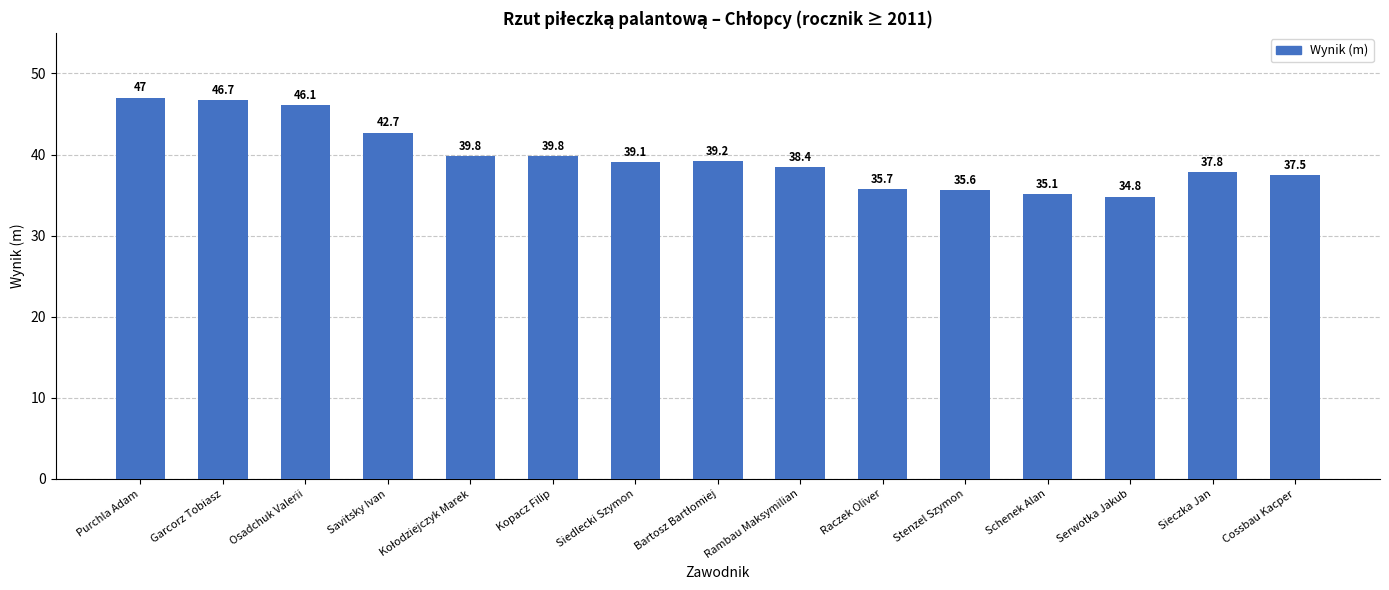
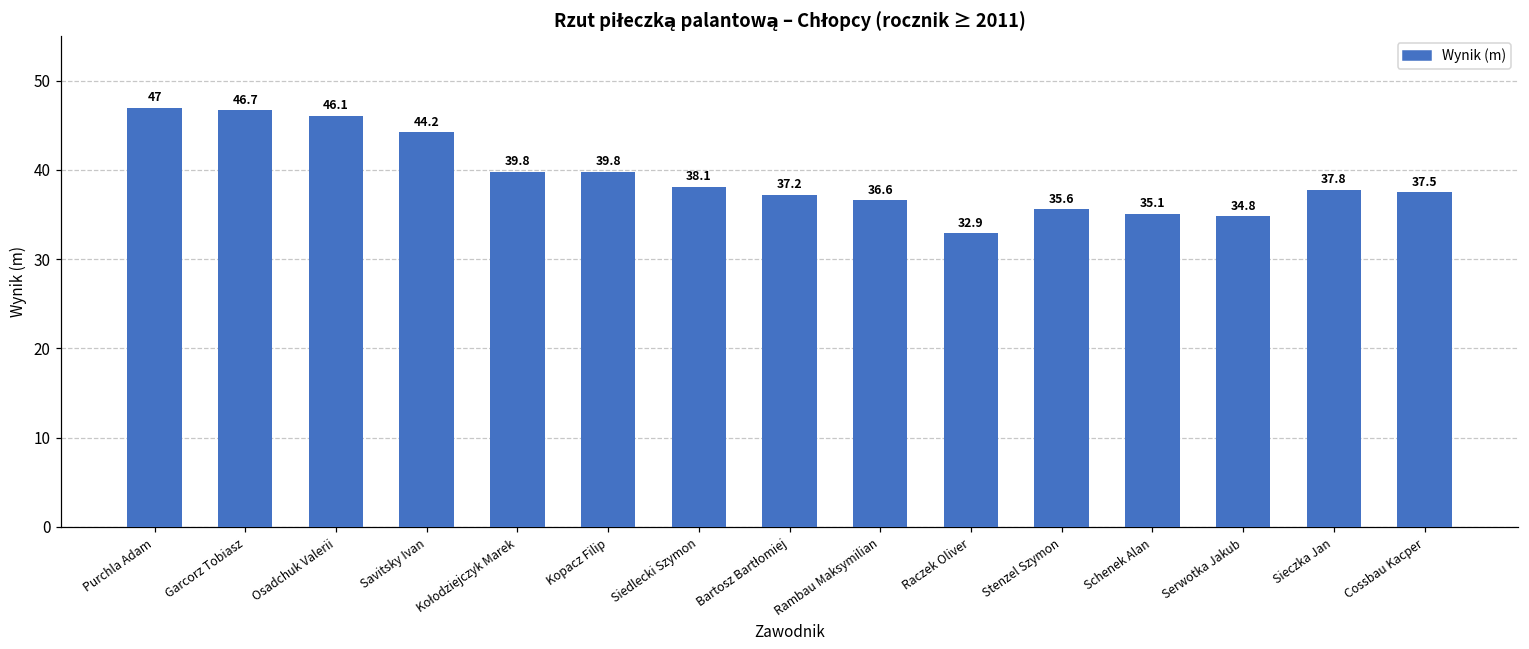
  {
    "Purchla Adam": 47,
    "Garcorz Tobiasz": 46.7,
    "Osadchuk Valerii": 46.1,
-   "Savitsky Ivan": 42.7,
+   "Savitsky Ivan": 44.2,
    "Kołodziejczyk Marek": 39.8,
    "Kopacz Filip": 39.8,
-   "Siedlecki Szymon": 39.1,
-   "Bartosz Bartłomiej": 39.2,
-   "Rambau Maksymilian": 38.4,
-   "Raczek Oliver": 35.7,
+   "Siedlecki Szymon": 38.1,
+   "Bartosz Bartłomiej": 37.2,
+   "Rambau Maksymilian": 36.6,
+   "Raczek Oliver": 32.9,
    "Stenzel Szymon": 35.6,
    "Schenek Alan": 35.1,
    "Serwotka Jakub": 34.8,
    "Sieczka Jan": 37.8,
    "Cossbau Kacper": 37.5
  }
